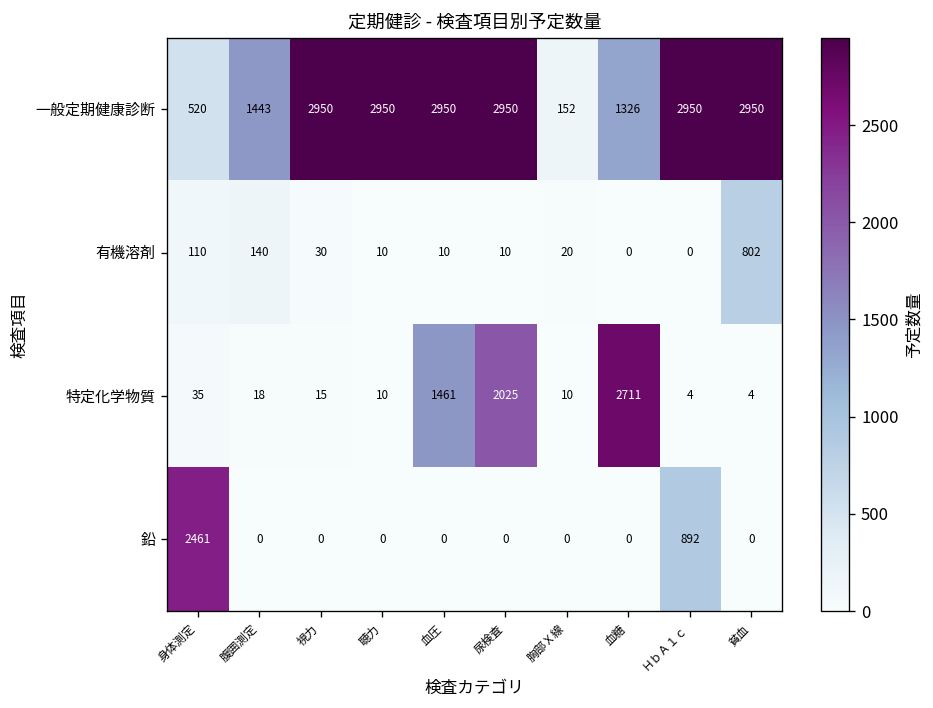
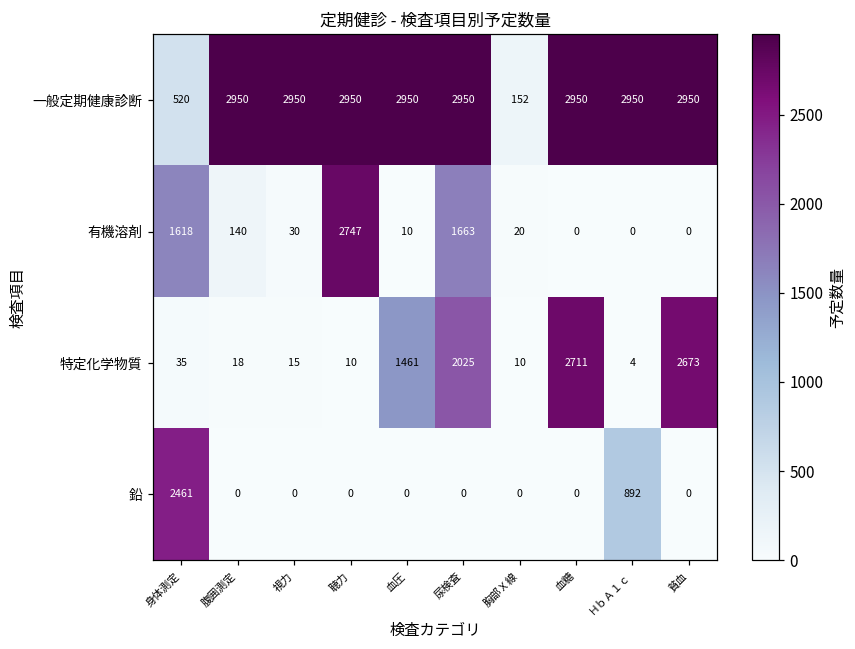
  {
    "一般定期健康診断": {
      "身体測定": 520,
-     "腹囲測定": 1443,
+     "腹囲測定": 2950,
      "視力": 2950,
      "聴力": 2950,
      "血圧": 2950,
      "尿検査": 2950,
      "胸部Ｘ線": 152,
-     "血糖": 1326,
+     "血糖": 2950,
      "ＨｂＡ１ｃ": 2950,
      "貧血": 2950
    },
    "有機溶剤": {
-     "身体測定": 110,
+     "身体測定": 1618,
      "腹囲測定": 140,
      "視力": 30,
-     "聴力": 10,
+     "聴力": 2747,
      "血圧": 10,
-     "尿検査": 10,
+     "尿検査": 1663,
      "胸部Ｘ線": 20,
      "血糖": 0,
      "ＨｂＡ１ｃ": 0,
-     "貧血": 802
+     "貧血": 0
    },
    "特定化学物質": {
      "身体測定": 35,
      "腹囲測定": 18,
      "視力": 15,
      "聴力": 10,
      "血圧": 1461,
      "尿検査": 2025,
      "胸部Ｘ線": 10,
      "血糖": 2711,
      "ＨｂＡ１ｃ": 4,
-     "貧血": 4
+     "貧血": 2673
    },
    "鉛": {
      "身体測定": 2461,
      "腹囲測定": 0,
      "視力": 0,
      "聴力": 0,
      "血圧": 0,
      "尿検査": 0,
      "胸部Ｘ線": 0,
      "血糖": 0,
      "ＨｂＡ１ｃ": 892,
      "貧血": 0
    }
  }
